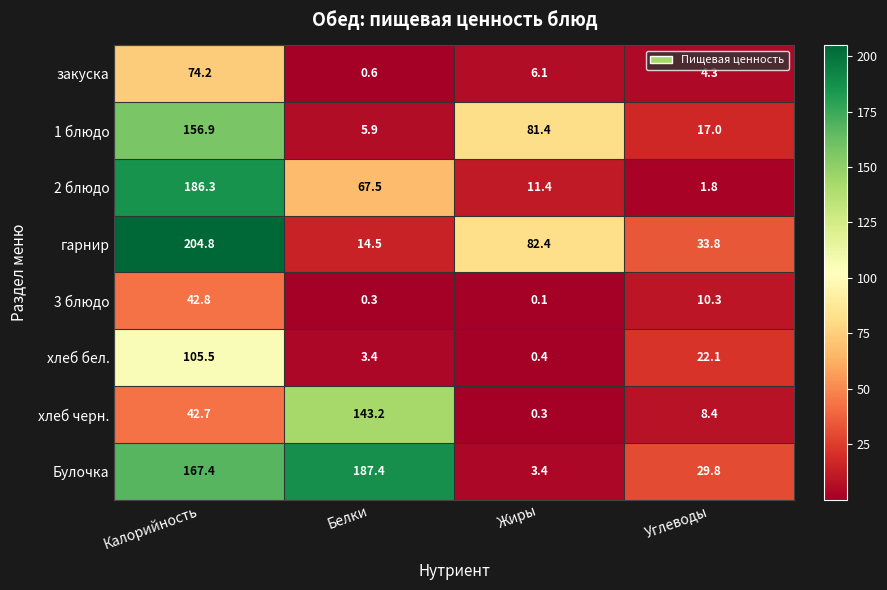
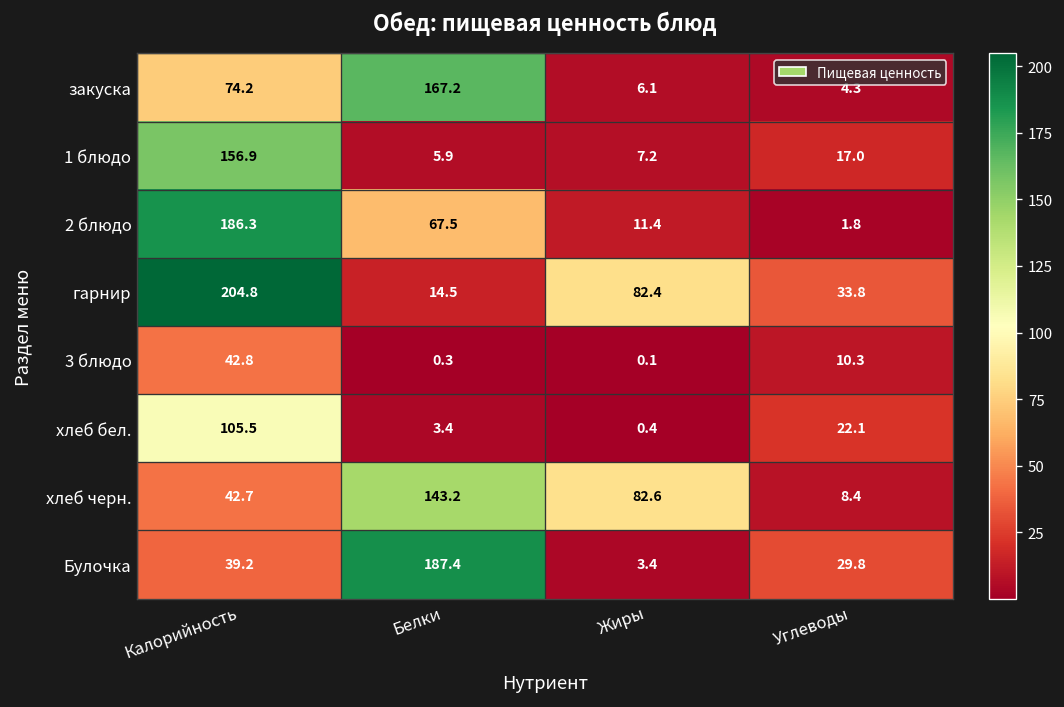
  {
    "закуска": {
      "Калорийность": 74.2,
-     "Белки": 0.6,
+     "Белки": 167.2,
      "Жиры": 6.1
    },
    "1 блюдо": {
      "Калорийность": 156.9,
      "Белки": 5.9,
-     "Жиры": 81.4,
+     "Жиры": 7.2,
      "Углеводы": 17.0
    },
    "2 блюдо": {
      "Калорийность": 186.3,
      "Белки": 67.5,
      "Жиры": 11.4,
      "Углеводы": 1.8
    },
    "гарнир": {
      "Калорийность": 204.8,
      "Белки": 14.5,
      "Жиры": 82.4,
      "Углеводы": 33.8
    },
    "3 блюдо": {
      "Калорийность": 42.8,
      "Белки": 0.3,
      "Жиры": 0.1,
      "Углеводы": 10.3
    },
    "хлеб бел.": {
      "Калорийность": 105.5,
      "Белки": 3.4,
      "Жиры": 0.4,
      "Углеводы": 22.1
    },
    "хлеб черн.": {
      "Калорийность": 42.7,
      "Белки": 143.2,
-     "Жиры": 0.3,
+     "Жиры": 82.6,
      "Углеводы": 8.4
    },
    "Булочка": {
-     "Калорийность": 167.4,
+     "Калорийность": 39.2,
      "Белки": 187.4,
      "Жиры": 3.4,
      "Углеводы": 29.8
    }
  }
